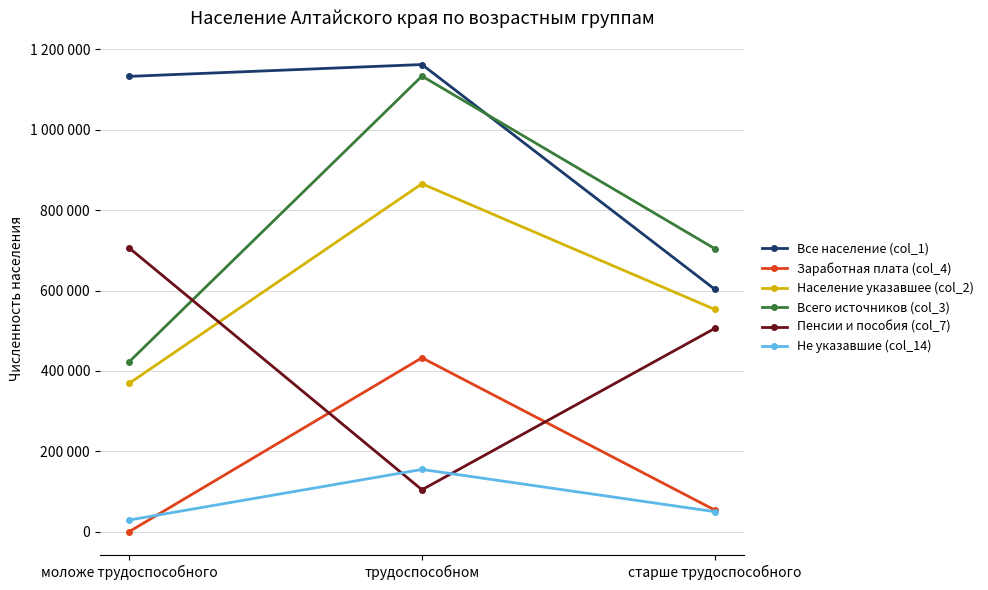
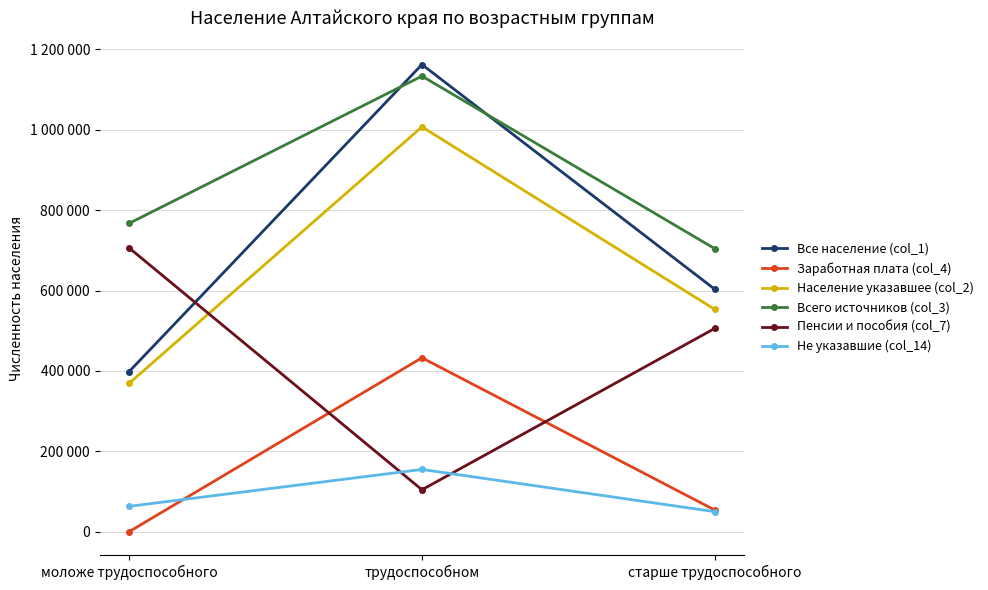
  {
    "Все население (col_1)": {
-     "моложе трудоспособного": 1130000,
+     "моложе трудоспособного": 400000,
      "трудоспособном": 1160000,
      "старше трудоспособного": 600000
    },
    "Заработная плата (col_4)": {
      "моложе трудоспособного": 0,
      "трудоспособном": 430000
    },
    "Население указавшее (col_2)": {
      "моложе трудоспособного": 370000,
-     "трудоспособном": 870000,
+     "трудоспособном": 1010000,
      "старше трудоспособного": 550000
    },
    "Всего источников (col_3)": {
-     "моложе трудоспособного": 420000,
+     "моложе трудоспособного": 770000,
      "трудоспособном": 1130000,
      "старше трудоспособного": 700000
    },
    "Пенсии и пособия (col_7)": {
      "моложе трудоспособного": 710000,
      "трудоспособном": 100000,
      "старше трудоспособного": 510000
    },
    "Не указавшие (col_14)": {
-     "моложе трудоспособного": 30000,
+     "моложе трудоспособного": 60000,
      "трудоспособном": 160000
    }
  }
